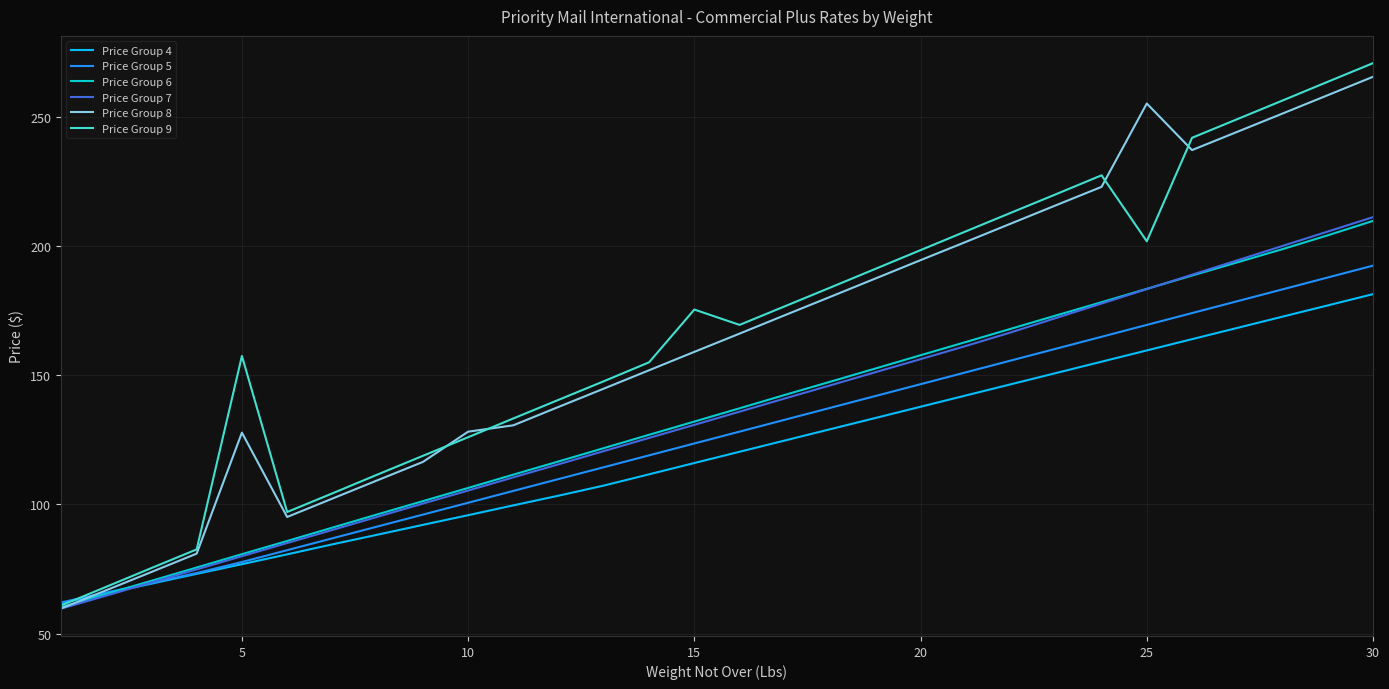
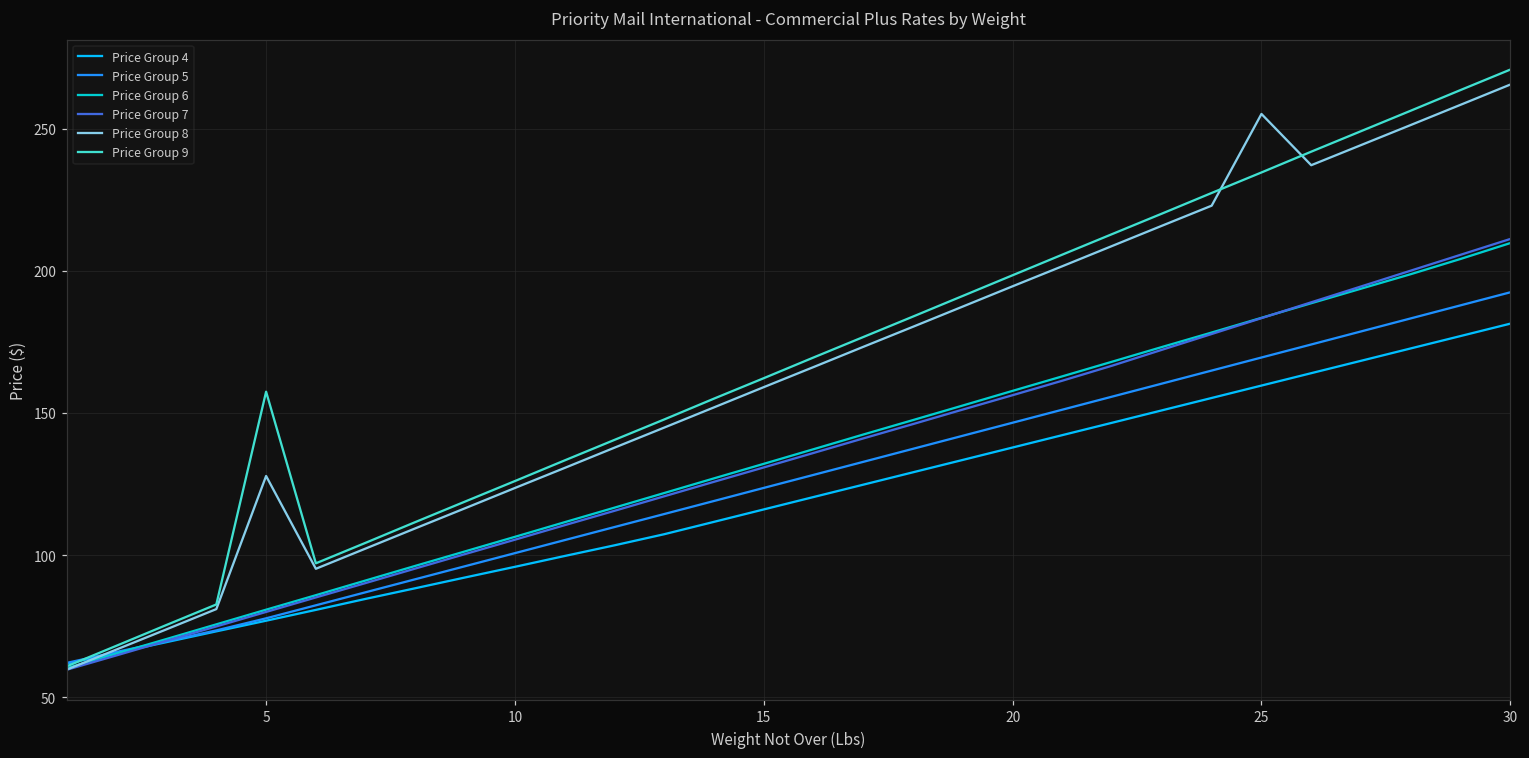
  {
    "Price Group 7": {
      "10": 105,
      "15": 131,
      "20": 156,
      "30": 211
    },
    "Price Group 8": {
      "5": 128,
-     "10": 128,
+     "10": 124,
      "15": 159,
      "20": 195,
      "25": 255,
      "30": 266
    },
    "Price Group 9": {
      "5": 157,
      "10": 126,
-     "15": 175,
+     "15": 162,
      "20": 198,
-     "25": 202,
+     "25": 235,
      "30": 271
    }
  }
